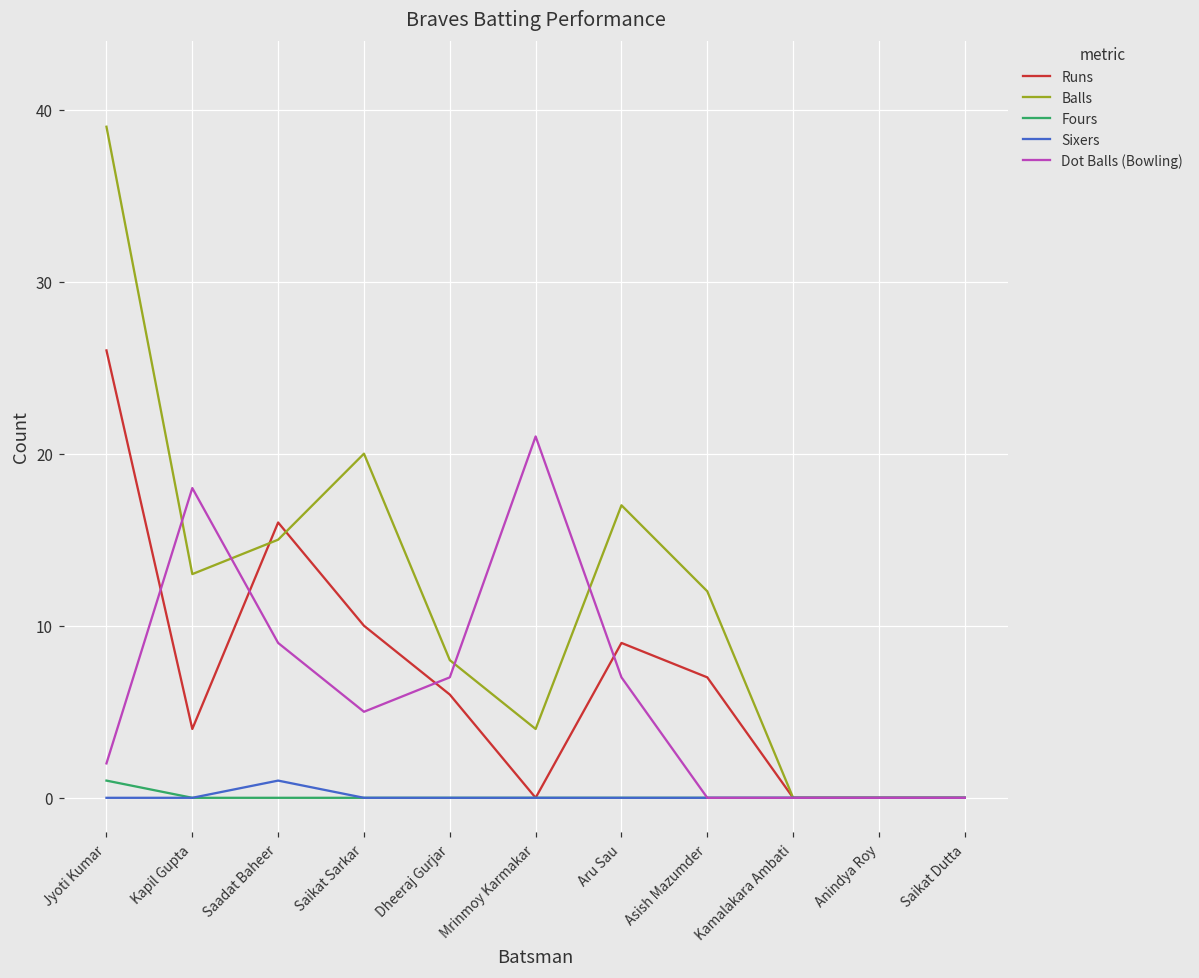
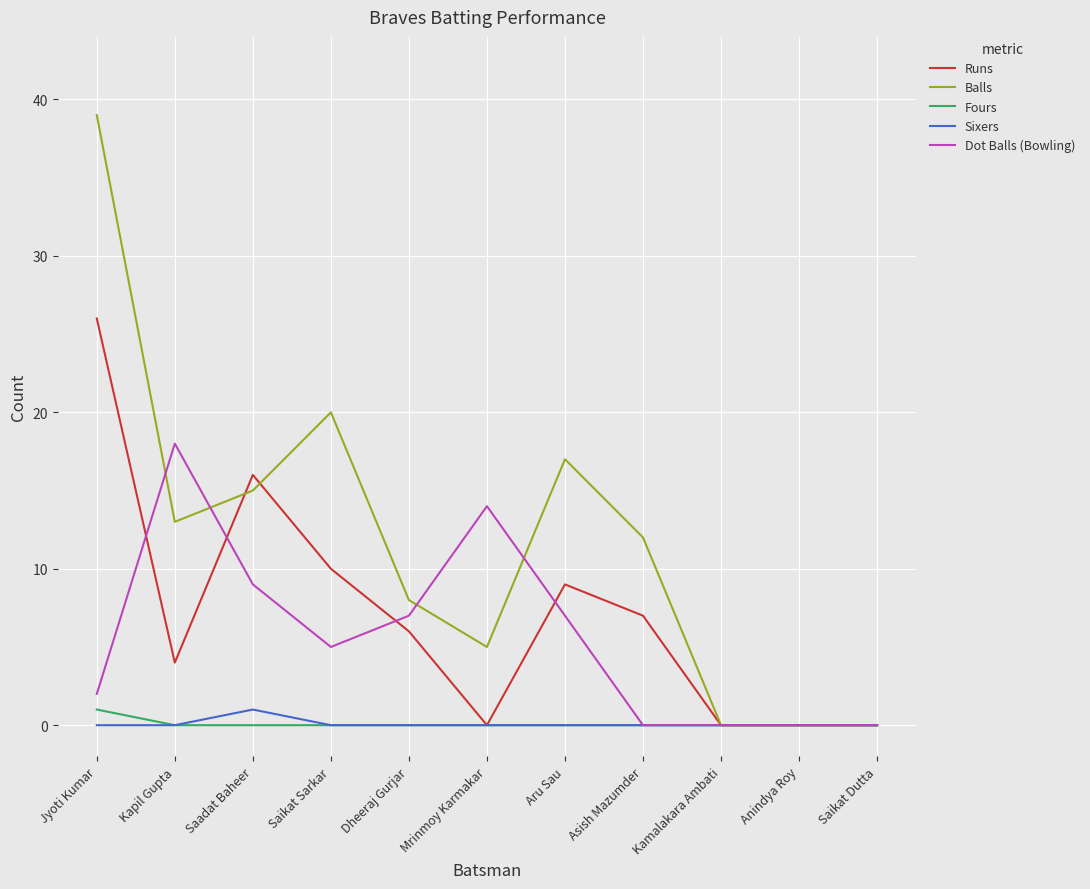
  {
    "Runs": {
      "Jyoti Kumar": 26,
      "Kapil Gupta": 4,
      "Saadat Baheer": 16,
      "Saikat Sarkar": 10,
      "Dheeraj Gurjar": 6,
      "Aru Sau": 9,
      "Asish Mazumder": 7
    },
    "Balls": {
      "Jyoti Kumar": 39,
      "Kapil Gupta": 13,
      "Saadat Baheer": 15,
      "Saikat Sarkar": 20,
      "Dheeraj Gurjar": 8,
-     "Mrinmoy Karmakar": 4,
+     "Mrinmoy Karmakar": 5,
      "Aru Sau": 17,
      "Asish Mazumder": 12
    },
    "Fours": {
      "Jyoti Kumar": 1,
      "Saadat Baheer": 0
    },
    "Sixers": {
      "Jyoti Kumar": 0,
      "Saadat Baheer": 1
    },
    "Dot Balls (Bowling)": {
      "Jyoti Kumar": 2,
      "Kapil Gupta": 18,
      "Saadat Baheer": 9,
      "Saikat Sarkar": 5,
      "Dheeraj Gurjar": 7,
-     "Mrinmoy Karmakar": 21,
+     "Mrinmoy Karmakar": 14,
      "Aru Sau": 7
    }
  }
